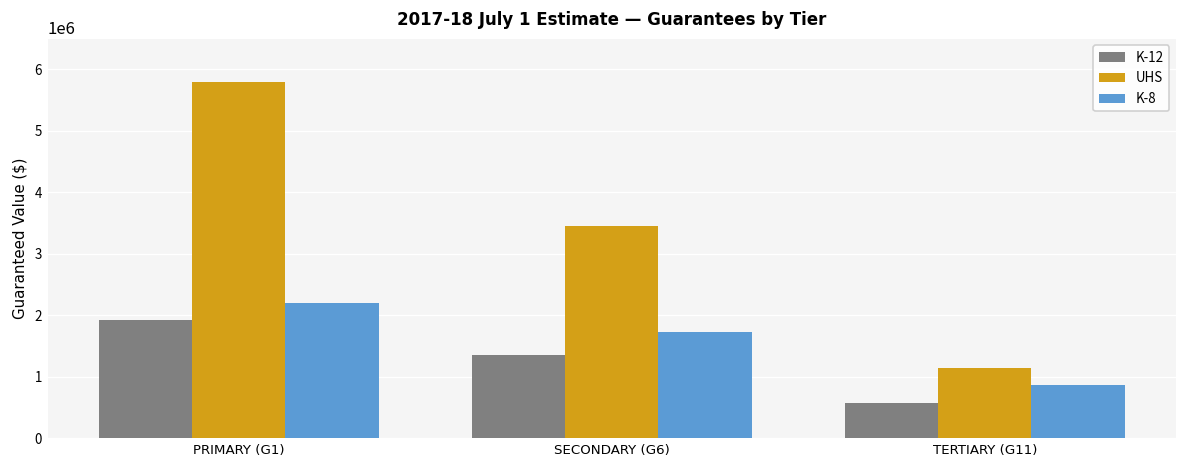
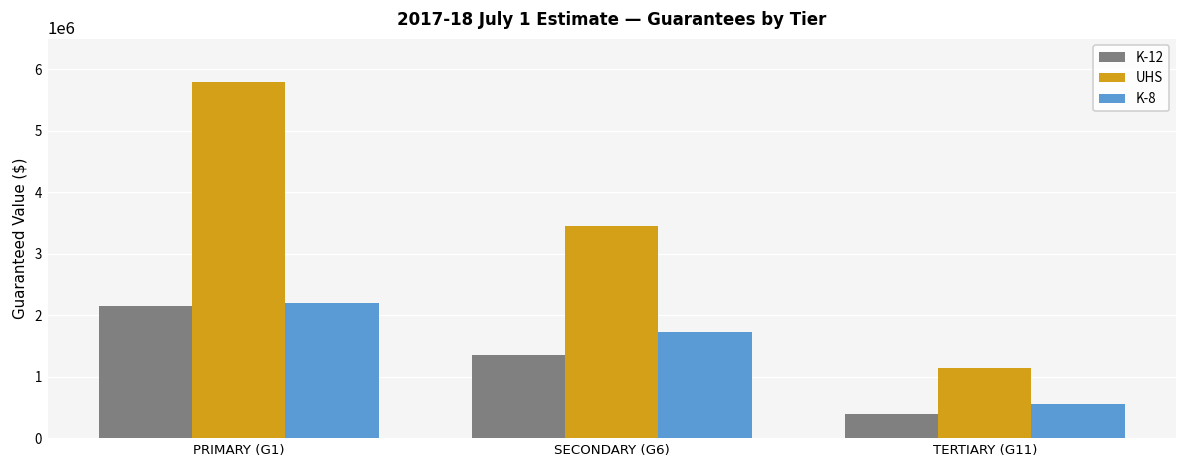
  {
    "K-12": {
-     "PRIMARY (G1)": 1900000,
+     "PRIMARY (G1)": 2200000,
      "SECONDARY (G6)": 1400000,
-     "TERTIARY (G11)": 600000
+     "TERTIARY (G11)": 400000
    },
    "UHS": {
      "PRIMARY (G1)": 5800000,
      "SECONDARY (G6)": 3400000,
      "TERTIARY (G11)": 1100000
    },
    "K-8": {
      "PRIMARY (G1)": 2200000,
      "SECONDARY (G6)": 1700000,
-     "TERTIARY (G11)": 900000
+     "TERTIARY (G11)": 600000
    }
  }
